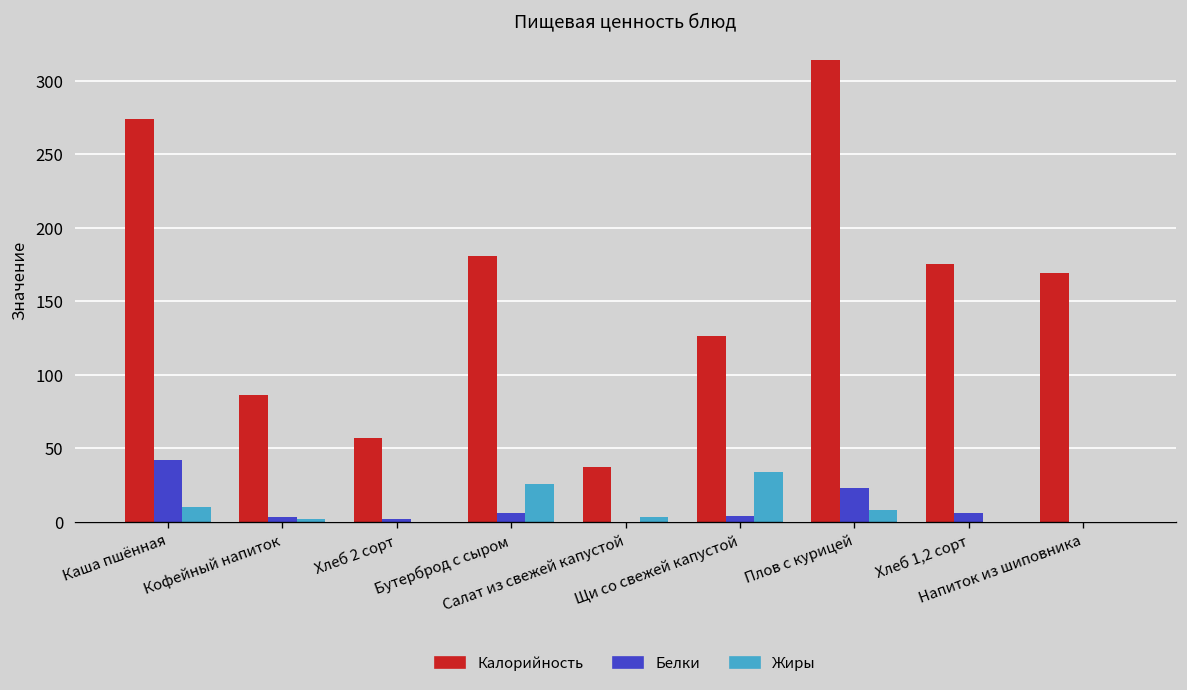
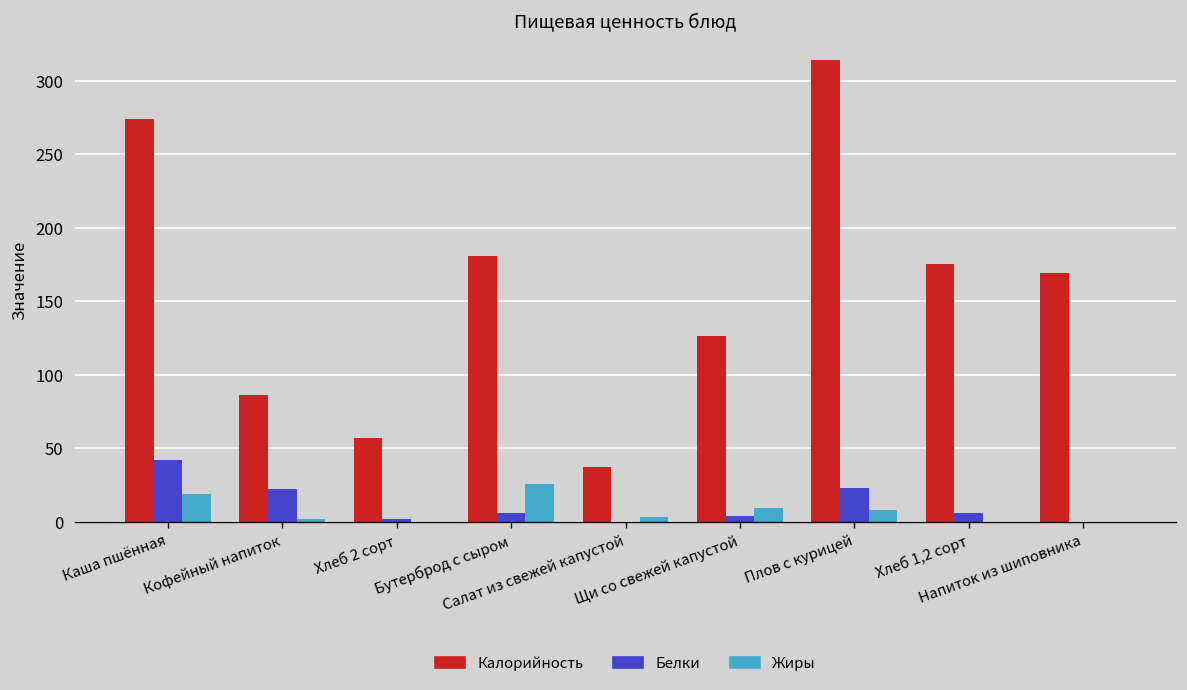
  {
    "Калорийность": {
      "Каша пшённая": 274,
      "Кофейный напиток": 86,
      "Хлеб 2 сорт": 57,
      "Бутерброд с сыром": 181,
      "Салат из свежей капустой": 37,
      "Щи со свежей капустой": 126,
      "Плов с курицей": 314,
      "Хлеб 1,2 сорт": 175,
      "Напиток из шиповника": 169
    },
    "Белки": {
      "Каша пшённая": 42,
-     "Кофейный напиток": 3,
+     "Кофейный напиток": 22,
      "Бутерброд с сыром": 6,
      "Салат из свежей капустой": 0,
      "Щи со свежей капустой": 4,
      "Плов с курицей": 23,
      "Хлеб 1,2 сорт": 6,
      "Напиток из шиповника": 0
    },
    "Жиры": {
-     "Каша пшённая": 10,
+     "Каша пшённая": 19,
      "Хлеб 2 сорт": 0,
      "Бутерброд с сыром": 26,
      "Салат из свежей капустой": 3,
-     "Щи со свежей капустой": 34,
+     "Щи со свежей капустой": 9,
      "Плов с курицей": 8,
      "Хлеб 1,2 сорт": 0,
      "Напиток из шиповника": 0
    }
  }
